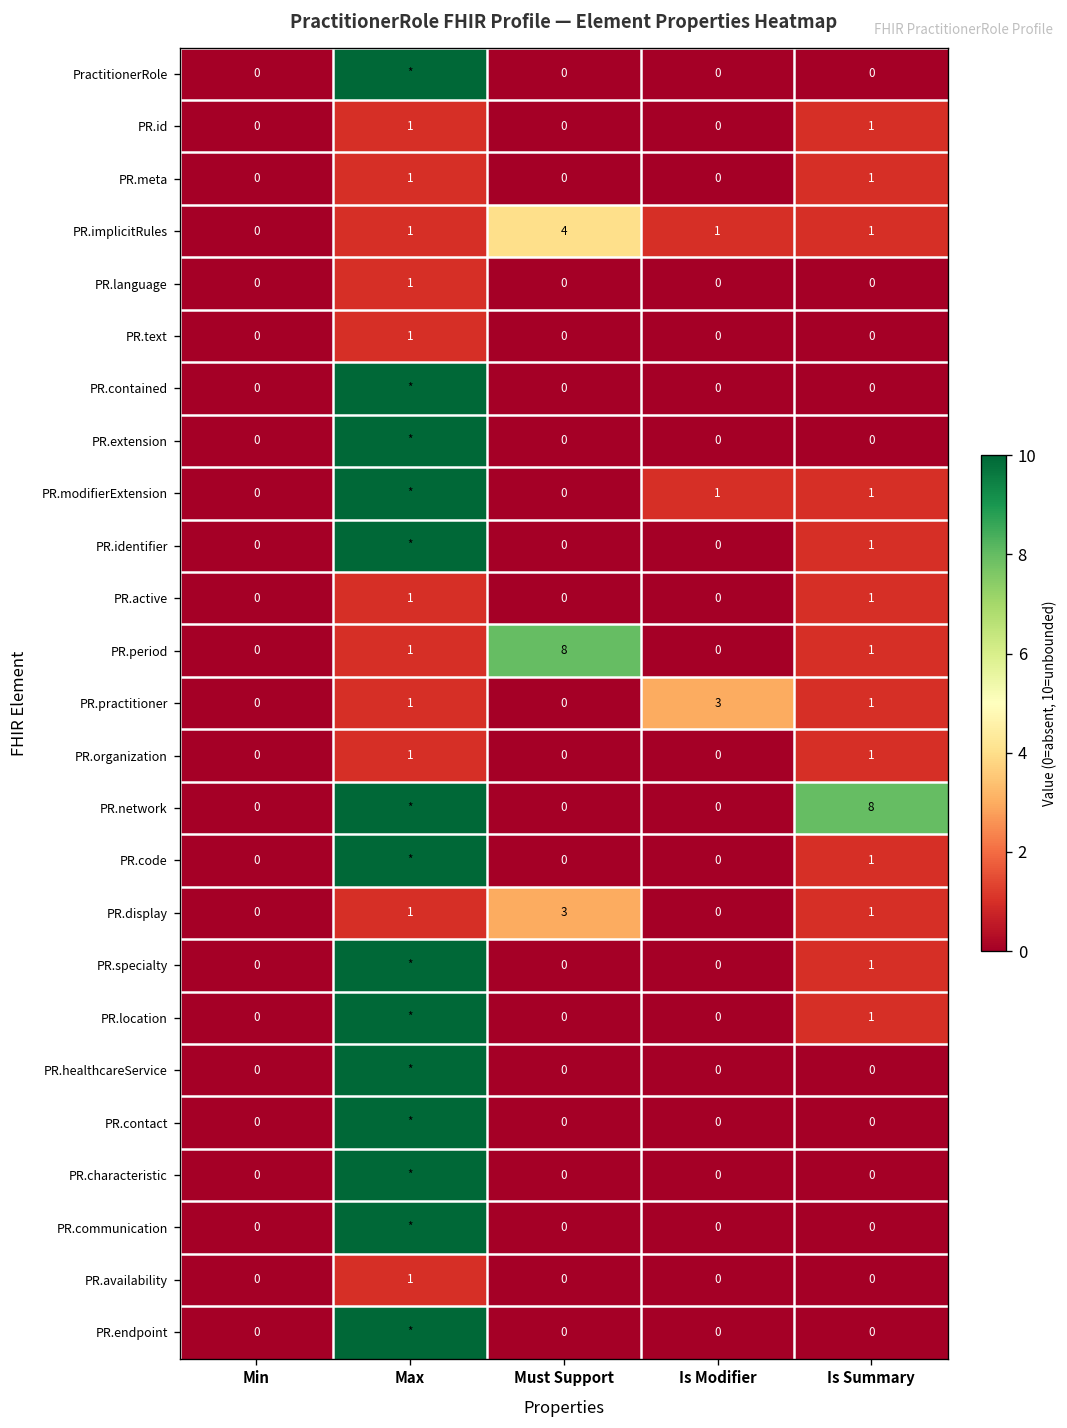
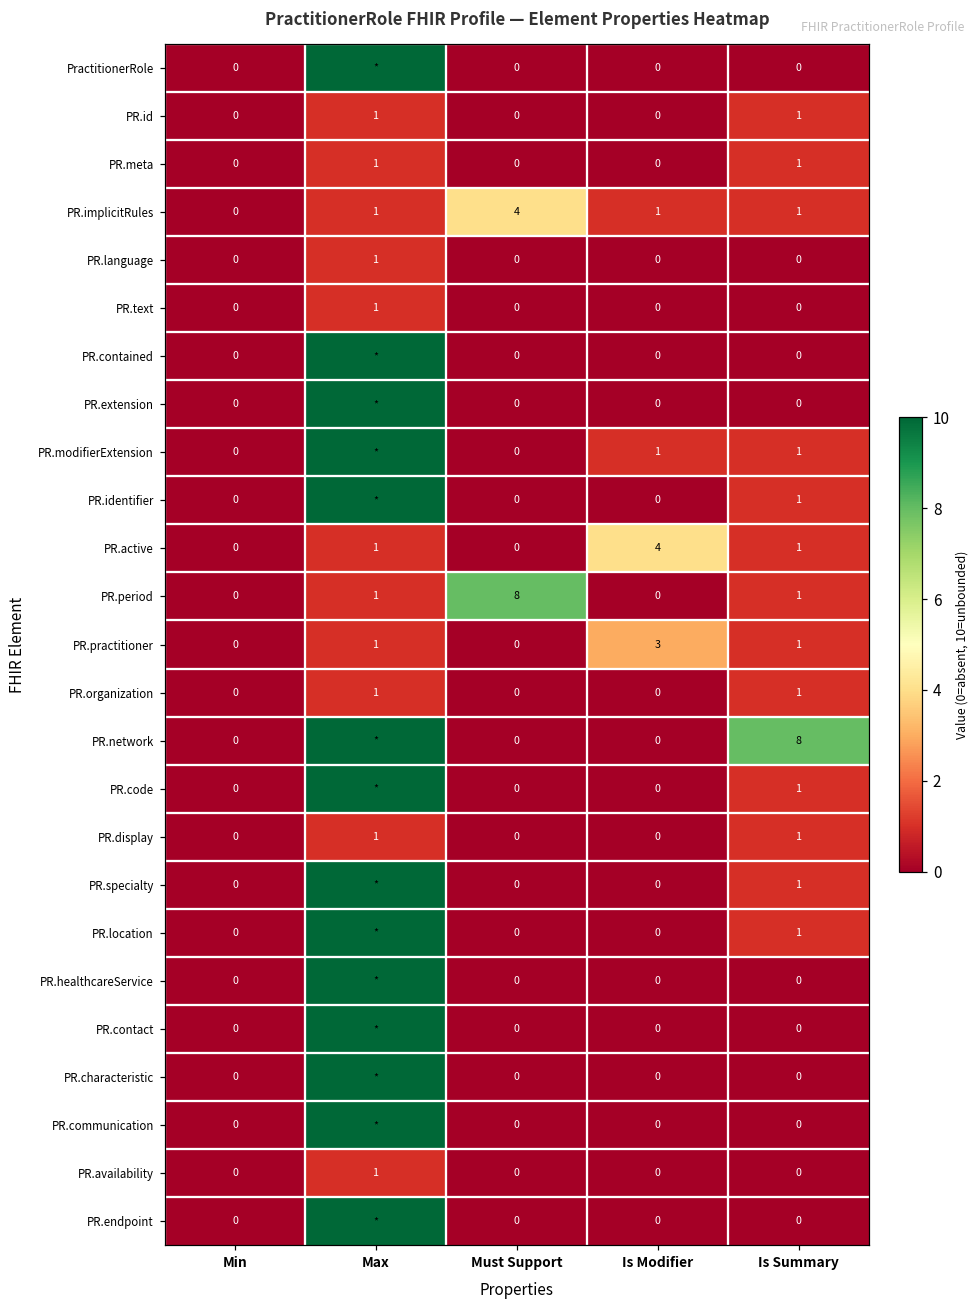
  {
    "PractitionerRole": {
      "Min": 0,
      "Must Support": 0,
      "Is Modifier": 0,
      "Is Summary": 0
    },
    "PR.id": {
      "Min": 0,
      "Max": 1,
      "Must Support": 0,
      "Is Modifier": 0,
      "Is Summary": 1
    },
    "PR.meta": {
      "Min": 0,
      "Max": 1,
      "Must Support": 0,
      "Is Modifier": 0,
      "Is Summary": 1
    },
    "PR.implicitRules": {
      "Min": 0,
      "Max": 1,
      "Must Support": 4,
      "Is Modifier": 1,
      "Is Summary": 1
    },
    "PR.language": {
      "Min": 0,
      "Max": 1,
      "Must Support": 0,
      "Is Modifier": 0,
      "Is Summary": 0
    },
    "PR.text": {
      "Min": 0,
      "Max": 1,
      "Must Support": 0,
      "Is Modifier": 0,
      "Is Summary": 0
    },
    "PR.contained": {
      "Min": 0,
      "Must Support": 0,
      "Is Modifier": 0,
      "Is Summary": 0
    },
    "PR.extension": {
      "Min": 0,
      "Must Support": 0,
      "Is Modifier": 0,
      "Is Summary": 0
    },
    "PR.modifierExtension": {
      "Min": 0,
      "Must Support": 0,
      "Is Modifier": 1,
      "Is Summary": 1
    },
    "PR.identifier": {
      "Min": 0,
      "Must Support": 0,
      "Is Modifier": 0,
      "Is Summary": 1
    },
    "PR.active": {
      "Min": 0,
      "Max": 1,
      "Must Support": 0,
-     "Is Modifier": 0,
+     "Is Modifier": 4,
      "Is Summary": 1
    },
    "PR.period": {
      "Min": 0,
      "Max": 1,
      "Must Support": 8,
      "Is Modifier": 0,
      "Is Summary": 1
    },
    "PR.practitioner": {
      "Min": 0,
      "Max": 1,
      "Must Support": 0,
      "Is Modifier": 3,
      "Is Summary": 1
    },
    "PR.organization": {
      "Min": 0,
      "Max": 1,
      "Must Support": 0,
      "Is Modifier": 0,
      "Is Summary": 1
    },
    "PR.network": {
      "Min": 0,
      "Must Support": 0,
      "Is Modifier": 0,
      "Is Summary": 8
    },
    "PR.code": {
      "Min": 0,
      "Must Support": 0,
      "Is Modifier": 0,
      "Is Summary": 1
    },
    "PR.display": {
      "Min": 0,
      "Max": 1,
-     "Must Support": 3,
+     "Must Support": 0,
      "Is Modifier": 0,
      "Is Summary": 1
    },
    "PR.specialty": {
      "Min": 0,
      "Must Support": 0,
      "Is Modifier": 0,
      "Is Summary": 1
    },
    "PR.location": {
      "Min": 0,
      "Must Support": 0,
      "Is Modifier": 0,
      "Is Summary": 1
    },
    "PR.healthcareService": {
      "Min": 0,
      "Must Support": 0,
      "Is Modifier": 0,
      "Is Summary": 0
    },
    "PR.contact": {
      "Min": 0,
      "Must Support": 0,
      "Is Modifier": 0,
      "Is Summary": 0
    },
    "PR.characteristic": {
      "Min": 0,
      "Must Support": 0,
      "Is Modifier": 0,
      "Is Summary": 0
    },
    "PR.communication": {
      "Min": 0,
      "Must Support": 0,
      "Is Modifier": 0,
      "Is Summary": 0
    },
    "PR.availability": {
      "Min": 0,
      "Max": 1,
      "Must Support": 0,
      "Is Modifier": 0,
      "Is Summary": 0
    },
    "PR.endpoint": {
      "Min": 0,
      "Must Support": 0,
      "Is Modifier": 0,
      "Is Summary": 0
    }
  }
